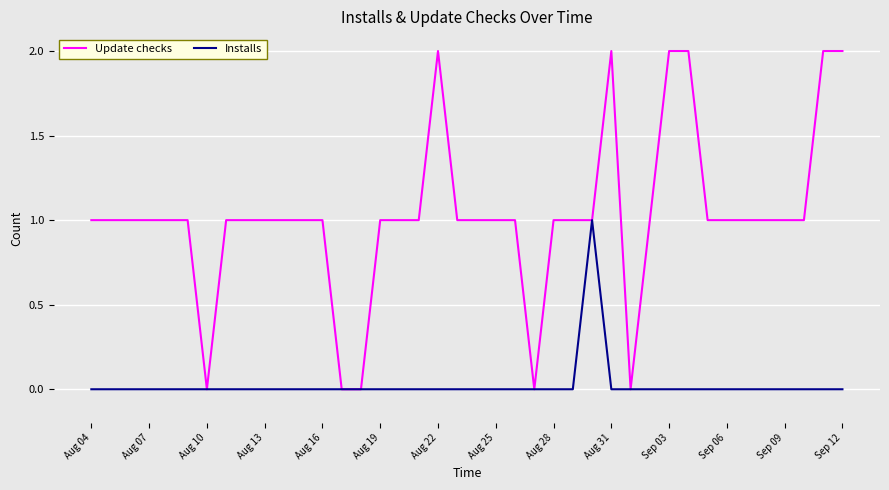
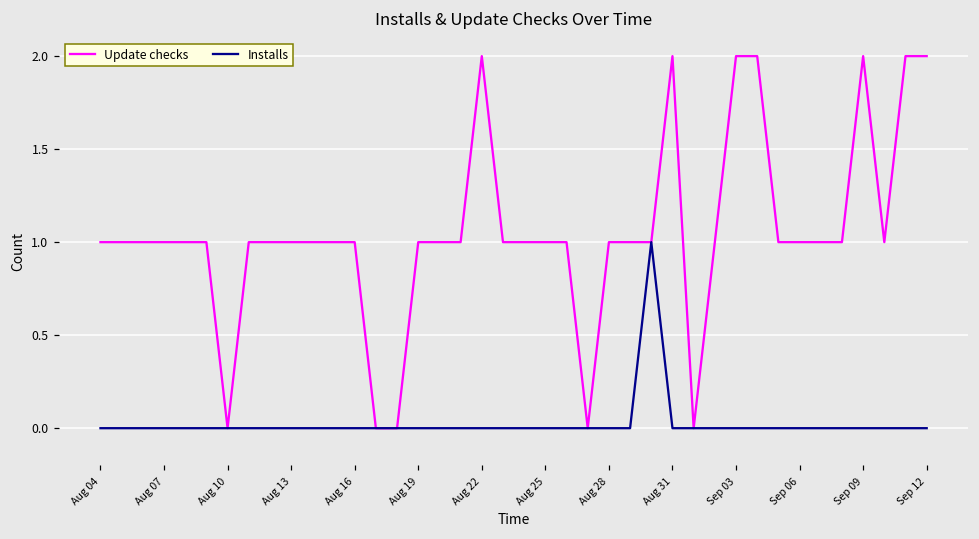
  {
    "Update checks": {
      "Aug 04": 1,
      "Aug 07": 1,
      "Aug 13": 1,
      "Aug 16": 1,
      "Aug 19": 1,
      "Aug 22": 2,
      "Aug 25": 1,
      "Aug 28": 1,
      "Aug 31": 2,
      "Sep 03": 2,
      "Sep 06": 1,
-     "Sep 09": 1,
+     "Sep 09": 2,
      "Sep 12": 2
    },
    "Installs": {
      "Aug 04": 0,
      "Aug 07": 0,
      "Aug 13": 0,
      "Aug 16": 0,
      "Aug 19": 0,
      "Aug 22": 0,
      "Aug 25": 0,
      "Aug 28": 0,
      "Aug 31": 0,
      "Sep 03": 0,
      "Sep 06": 0,
      "Sep 09": 0,
      "Sep 12": 0
    }
  }
